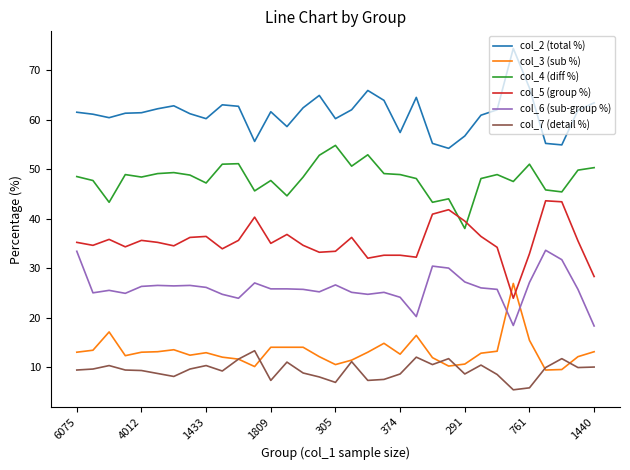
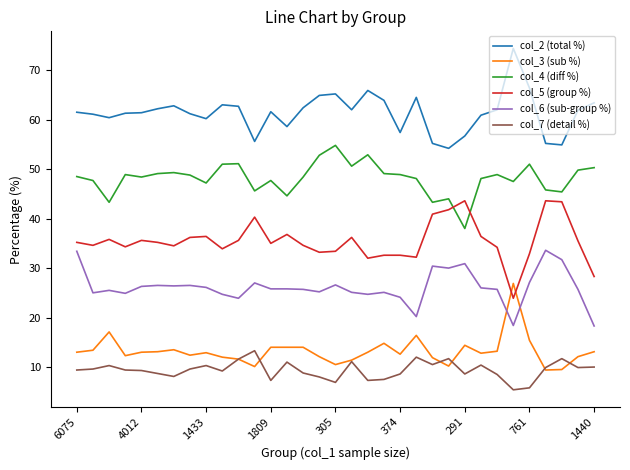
  {
    "col_2 (total %)": {
      "6075": 62,
      "4012": 61,
      "1433": 60,
      "1809": 62,
-     "305": 60,
+     "305": 65,
      "374": 57,
      "291": 57
    },
    "col_3 (sub %)": {
      "6075": 13,
      "4012": 13,
      "1433": 13,
      "1809": 14,
      "305": 11,
      "374": 13,
-     "291": 11,
+     "291": 14,
      "761": 15,
      "1440": 13
    },
    "col_4 (diff %)": {
      "6075": 49,
      "4012": 48,
      "1433": 47,
      "1809": 48,
      "305": 55,
      "374": 49,
      "291": 38,
      "761": 51,
      "1440": 50
    },
    "col_5 (group %)": {
      "6075": 35,
      "4012": 36,
      "1433": 36,
      "1809": 35,
      "305": 33,
      "374": 33,
-     "291": 40,
+     "291": 44,
      "761": 33,
      "1440": 28
    },
    "col_6 (sub-group %)": {
      "6075": 33,
      "4012": 26,
      "1433": 26,
      "1809": 26,
      "305": 27,
      "374": 24,
-     "291": 27,
+     "291": 31,
      "761": 27,
      "1440": 18
    },
    "col_7 (detail %)": {
      "6075": 9,
      "4012": 9,
      "1433": 10,
      "1809": 7,
      "305": 7,
      "374": 9,
      "291": 9,
      "761": 6,
      "1440": 10
    }
  }
